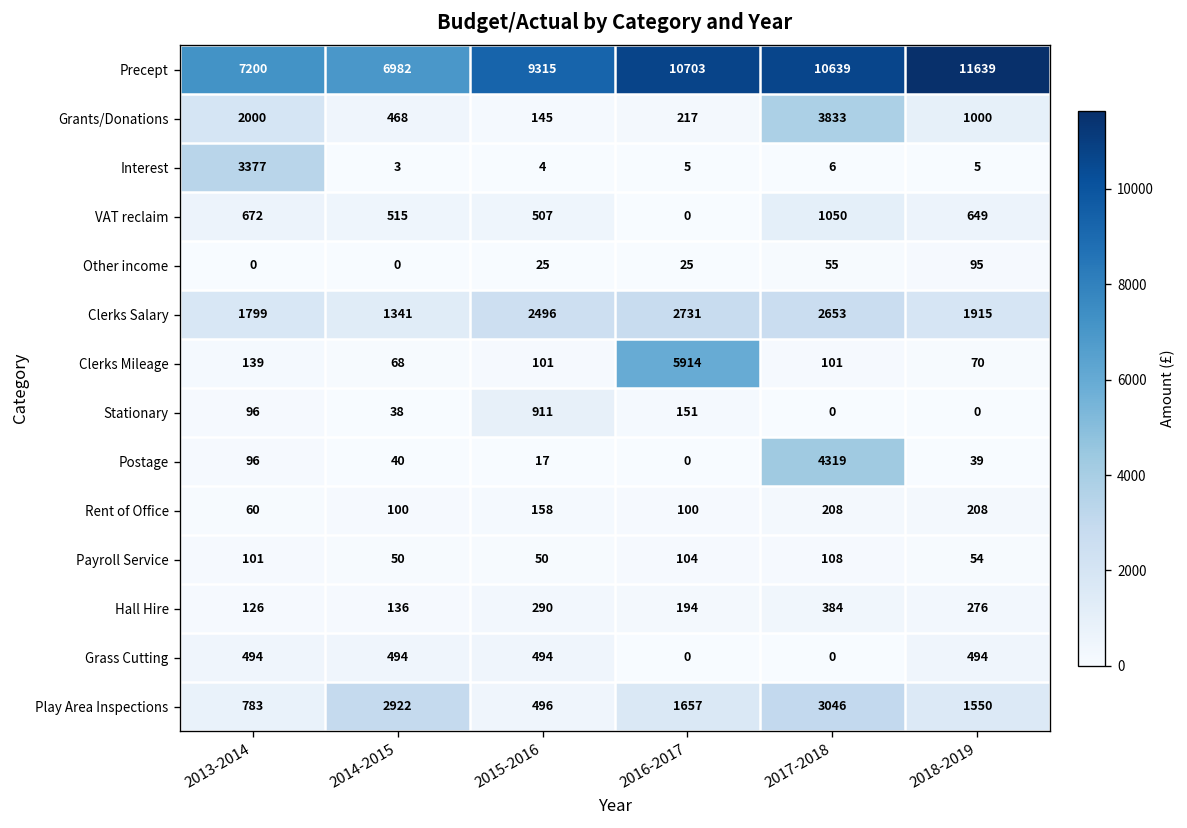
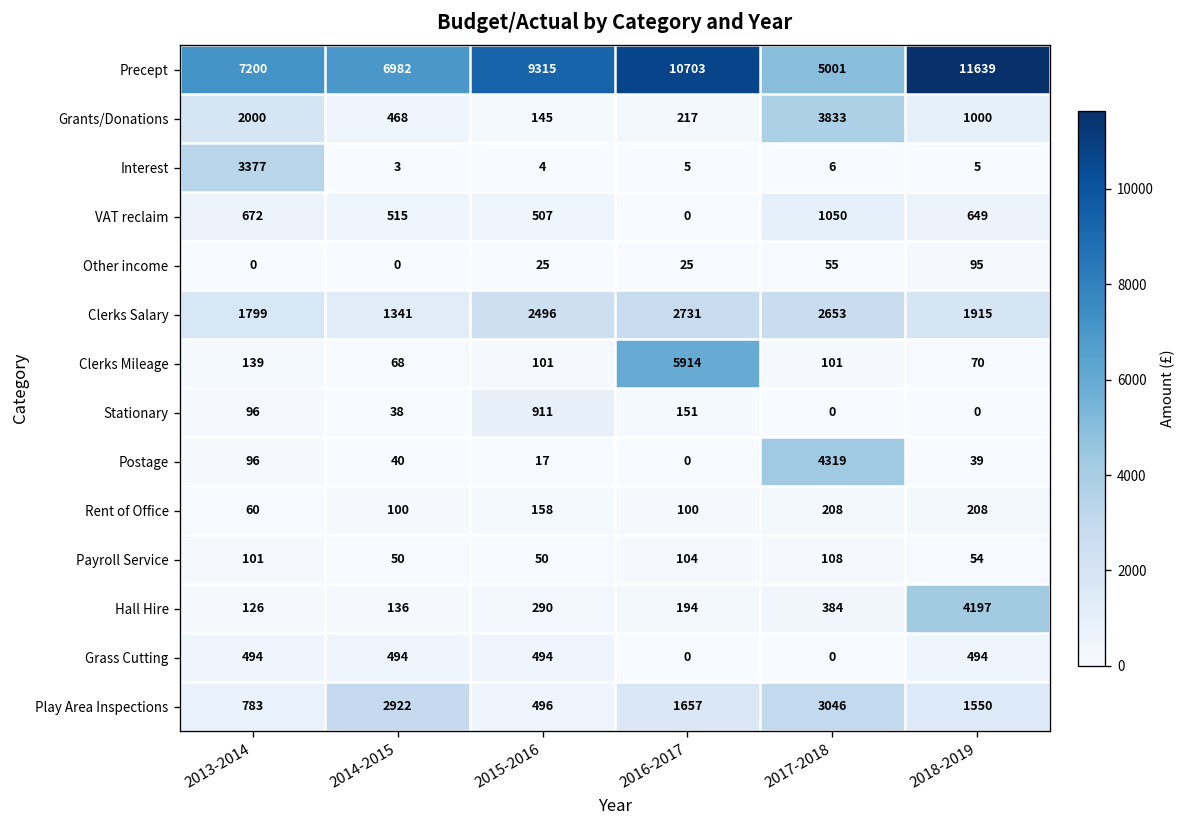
  {
    "Precept": {
      "2013-2014": 7200,
      "2014-2015": 6982,
      "2015-2016": 9315,
      "2016-2017": 10703,
-     "2017-2018": 10639,
+     "2017-2018": 5001,
      "2018-2019": 11639
    },
    "Grants/Donations": {
      "2013-2014": 2000,
      "2014-2015": 468,
      "2015-2016": 145,
      "2016-2017": 217,
      "2017-2018": 3833,
      "2018-2019": 1000
    },
    "Interest": {
      "2013-2014": 3377,
      "2014-2015": 3,
      "2015-2016": 4,
      "2016-2017": 5,
      "2017-2018": 6,
      "2018-2019": 5
    },
    "VAT reclaim": {
      "2013-2014": 672,
      "2014-2015": 515,
      "2015-2016": 507,
      "2016-2017": 0,
      "2017-2018": 1050,
      "2018-2019": 649
    },
    "Other income": {
      "2013-2014": 0,
      "2014-2015": 0,
      "2015-2016": 25,
      "2016-2017": 25,
      "2017-2018": 55,
      "2018-2019": 95
    },
    "Clerks Salary": {
      "2013-2014": 1799,
      "2014-2015": 1341,
      "2015-2016": 2496,
      "2016-2017": 2731,
      "2017-2018": 2653,
      "2018-2019": 1915
    },
    "Clerks Mileage": {
      "2013-2014": 139,
      "2014-2015": 68,
      "2015-2016": 101,
      "2016-2017": 5914,
      "2017-2018": 101,
      "2018-2019": 70
    },
    "Stationary": {
      "2013-2014": 96,
      "2014-2015": 38,
      "2015-2016": 911,
      "2016-2017": 151,
      "2017-2018": 0,
      "2018-2019": 0
    },
    "Postage": {
      "2013-2014": 96,
      "2014-2015": 40,
      "2015-2016": 17,
      "2016-2017": 0,
      "2017-2018": 4319,
      "2018-2019": 39
    },
    "Rent of Office": {
      "2013-2014": 60,
      "2014-2015": 100,
      "2015-2016": 158,
      "2016-2017": 100,
      "2017-2018": 208,
      "2018-2019": 208
    },
    "Payroll Service": {
      "2013-2014": 101,
      "2014-2015": 50,
      "2015-2016": 50,
      "2016-2017": 104,
      "2017-2018": 108,
      "2018-2019": 54
    },
    "Hall Hire": {
      "2013-2014": 126,
      "2014-2015": 136,
      "2015-2016": 290,
      "2016-2017": 194,
      "2017-2018": 384,
-     "2018-2019": 276
+     "2018-2019": 4197
    },
    "Grass Cutting": {
      "2013-2014": 494,
      "2014-2015": 494,
      "2015-2016": 494,
      "2016-2017": 0,
      "2017-2018": 0,
      "2018-2019": 494
    },
    "Play Area Inspections": {
      "2013-2014": 783,
      "2014-2015": 2922,
      "2015-2016": 496,
      "2016-2017": 1657,
      "2017-2018": 3046,
      "2018-2019": 1550
    }
  }
